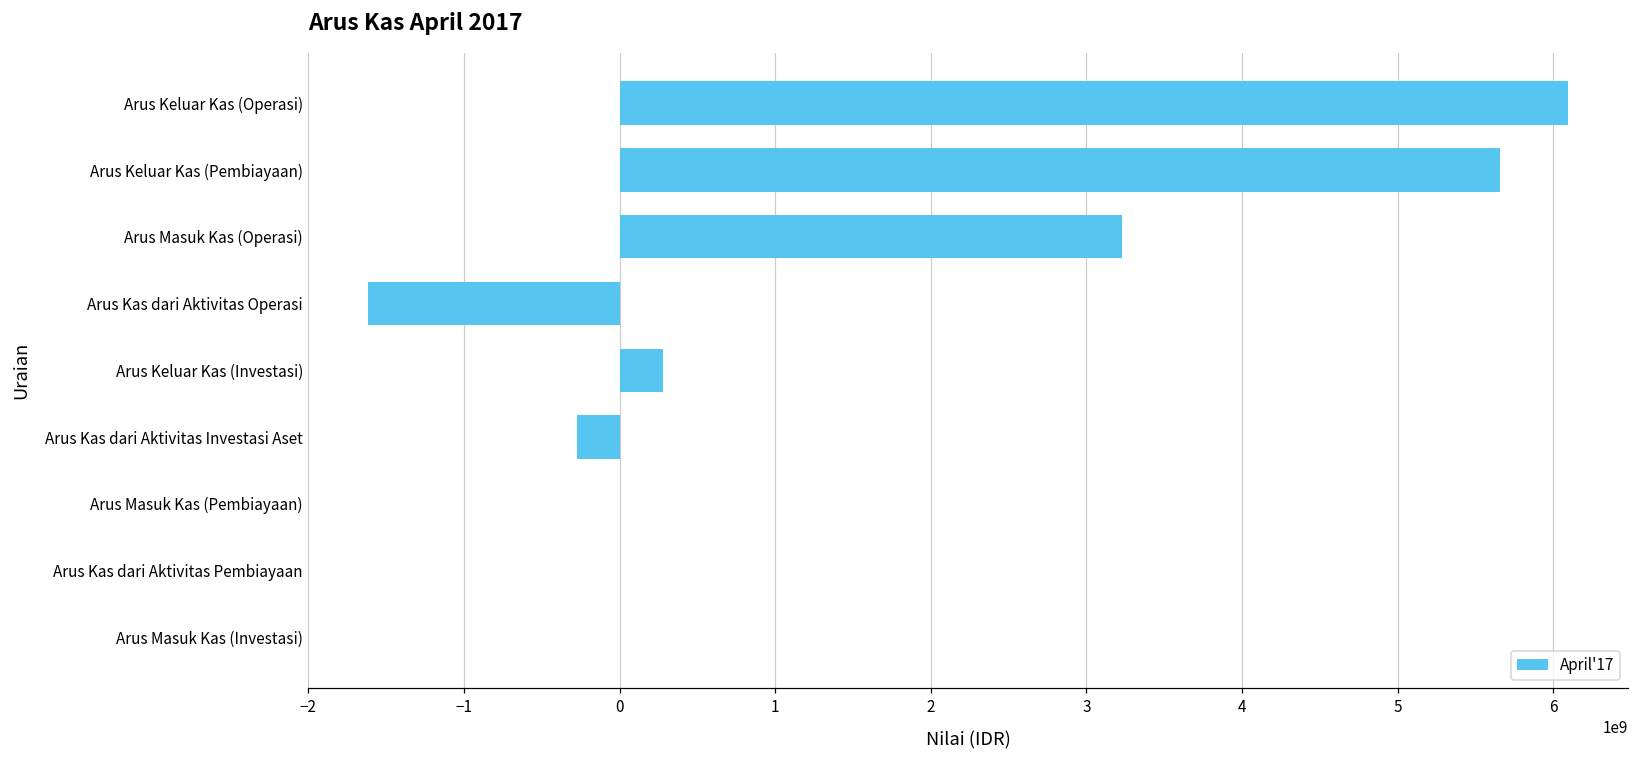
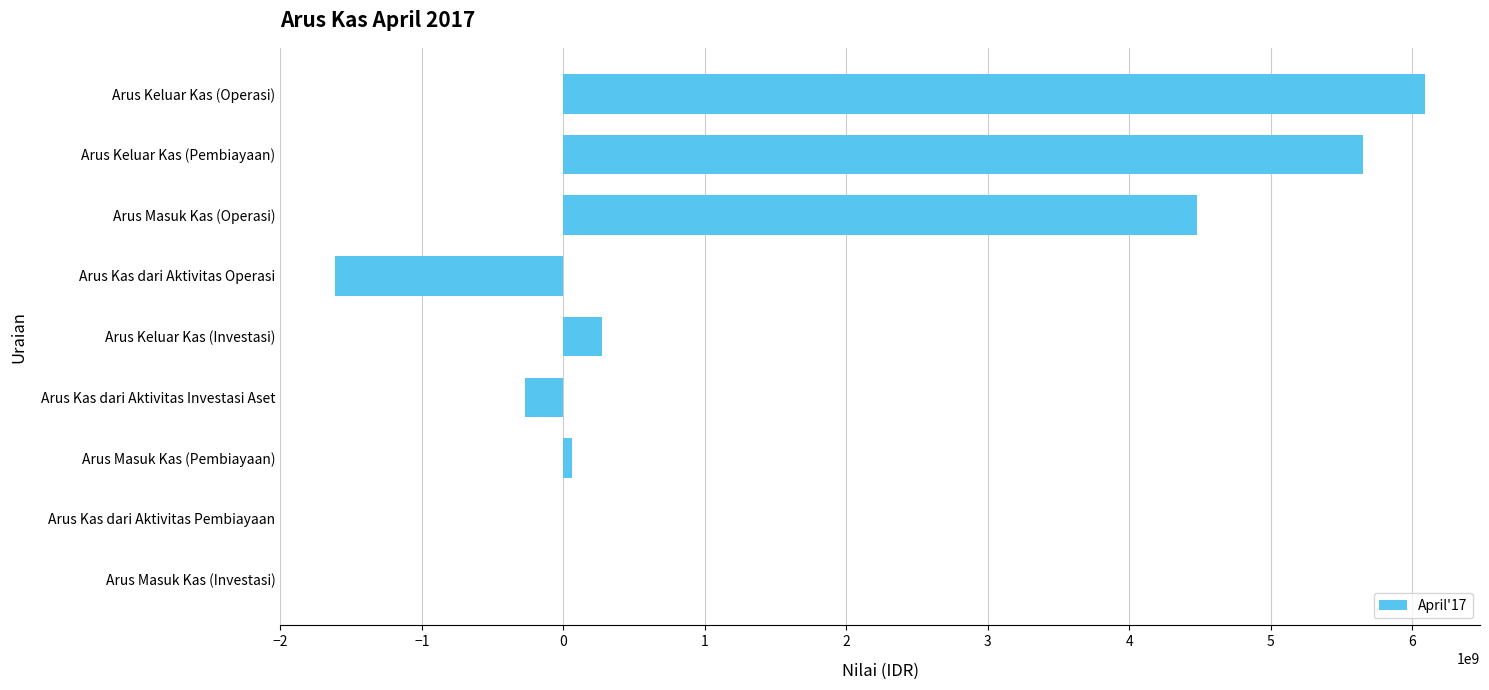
  {
    "Arus Keluar Kas (Operasi)": 6100000000,
    "Arus Keluar Kas (Pembiayaan)": 5660000000,
-   "Arus Masuk Kas (Operasi)": 3230000000,
+   "Arus Masuk Kas (Operasi)": 4480000000,
    "Arus Kas dari Aktivitas Operasi": -1620000000,
    "Arus Keluar Kas (Investasi)": 280000000,
    "Arus Kas dari Aktivitas Investasi Aset": -270000000,
-   "Arus Masuk Kas (Pembiayaan)": 0,
+   "Arus Masuk Kas (Pembiayaan)": 60000000,
    "Arus Kas dari Aktivitas Pembiayaan": 0,
    "Arus Masuk Kas (Investasi)": 0
  }
